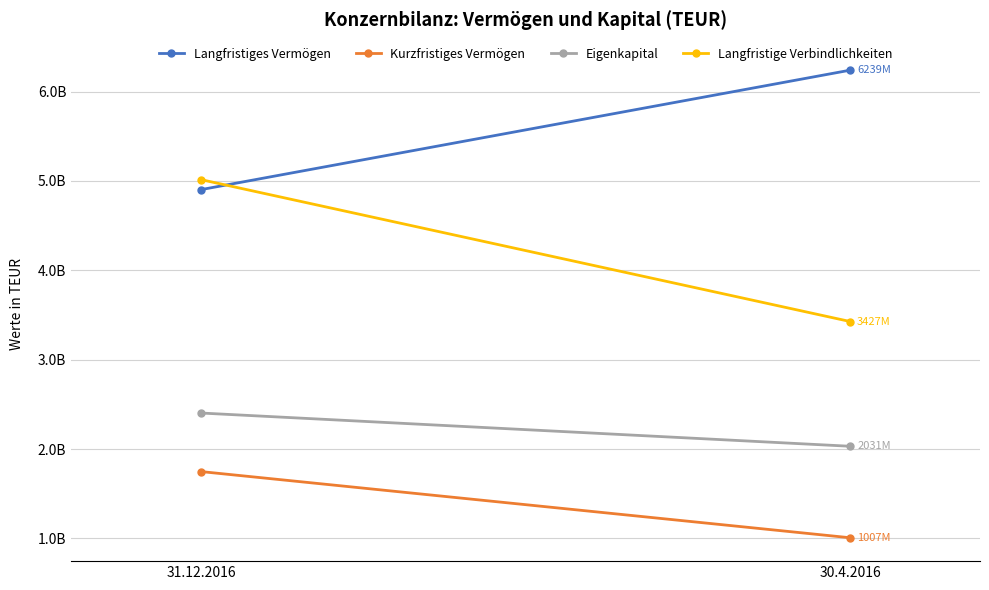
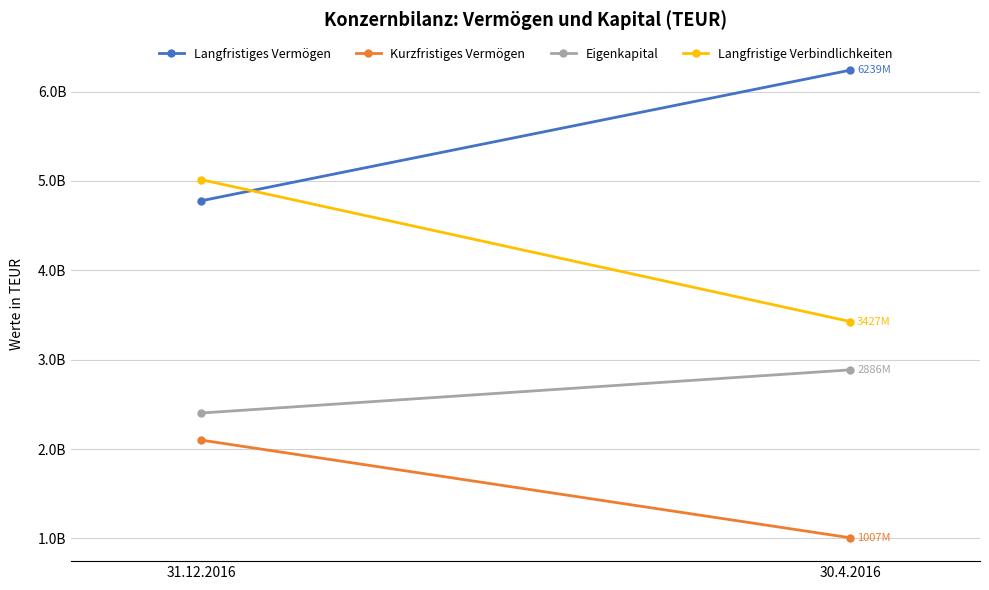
  {
    "Langfristiges Vermögen": {
-     "31.12.2016": "4900000000"
+     "31.12.2016": "4800000000"
    },
    "Kurzfristiges Vermögen": {
-     "31.12.2016": "1700000000"
+     "31.12.2016": "2100000000"
    },
    "Eigenkapital": {
-     "30.4.2016": "2031M"
+     "30.4.2016": "2886M"
    },
    "Langfristige Verbindlichkeiten": {
      "30.4.2016": "3427M"
    }
  }
